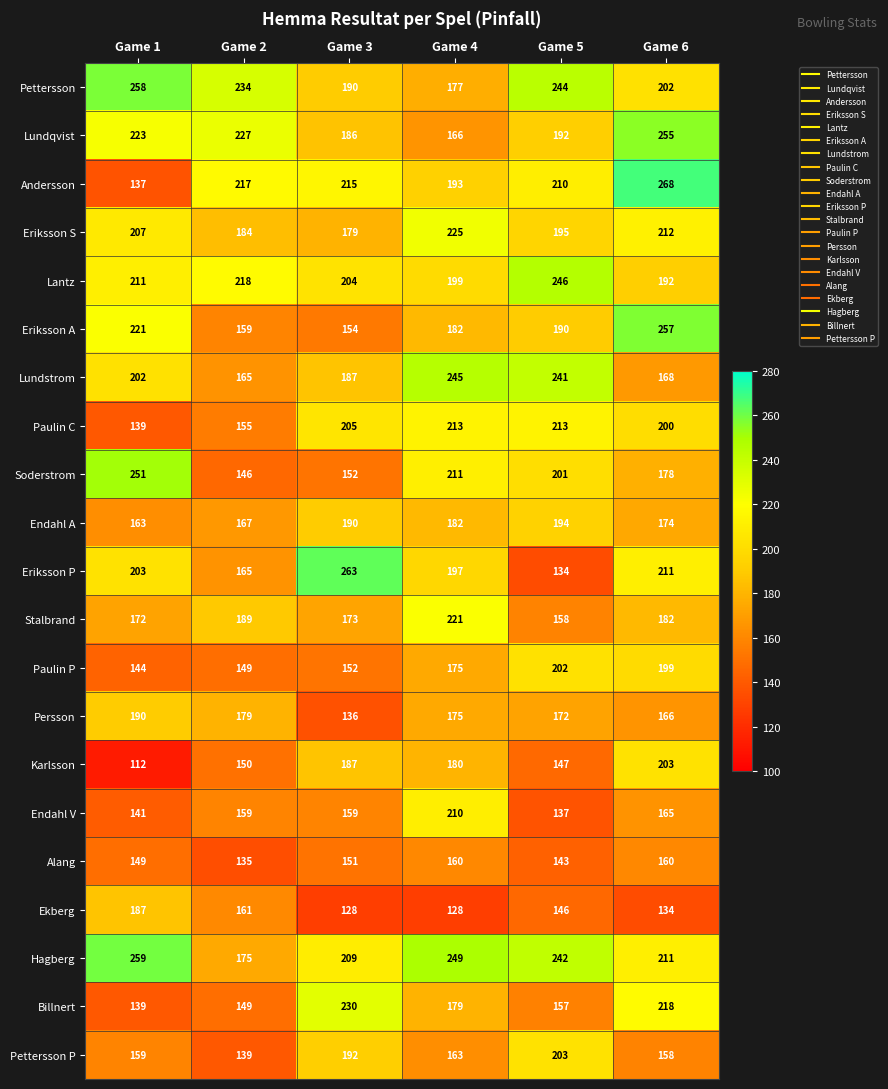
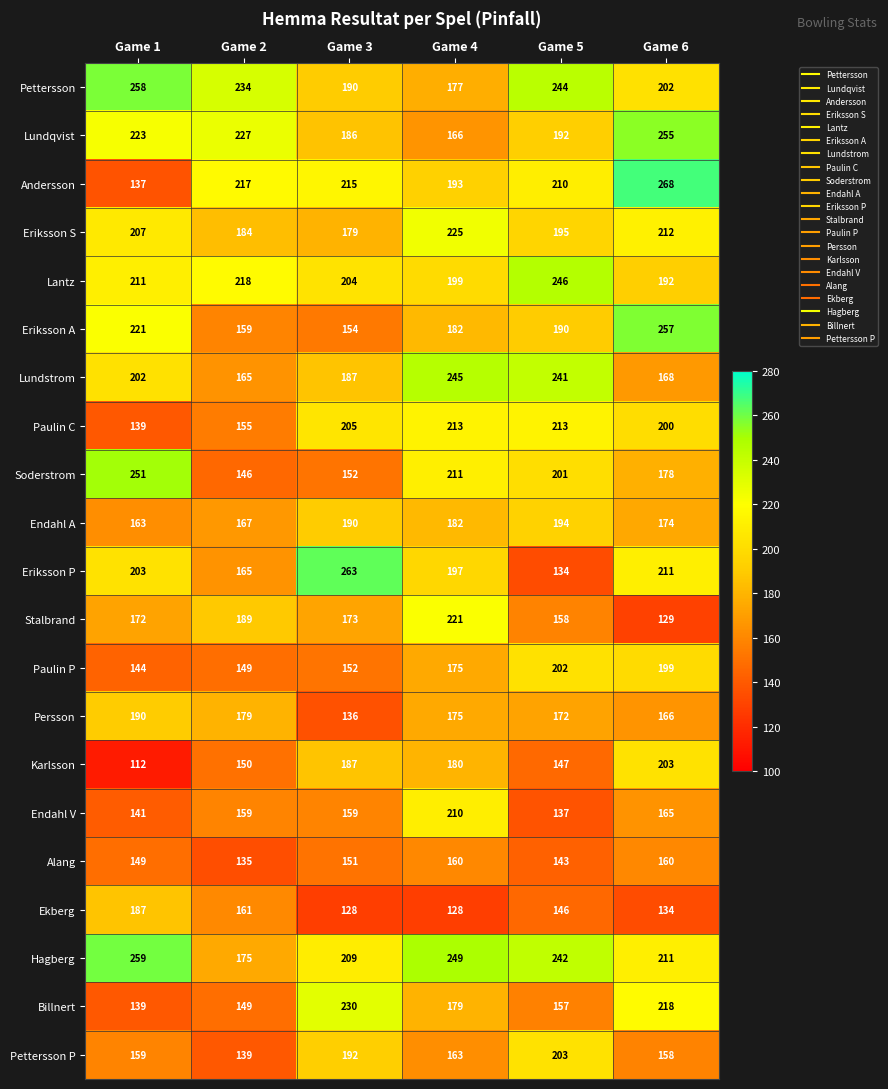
  {
    "Pettersson": {
      "Game 1": 258,
      "Game 2": 234,
      "Game 3": 190,
      "Game 4": 177,
      "Game 5": 244,
      "Game 6": 202
    },
    "Lundqvist": {
      "Game 1": 223,
      "Game 2": 227,
      "Game 3": 186,
      "Game 4": 166,
      "Game 5": 192,
      "Game 6": 255
    },
    "Andersson": {
      "Game 1": 137,
      "Game 2": 217,
      "Game 3": 215,
      "Game 4": 193,
      "Game 5": 210,
      "Game 6": 268
    },
    "Eriksson S": {
      "Game 1": 207,
      "Game 2": 184,
      "Game 3": 179,
      "Game 4": 225,
      "Game 5": 195,
      "Game 6": 212
    },
    "Lantz": {
      "Game 1": 211,
      "Game 2": 218,
      "Game 3": 204,
      "Game 4": 199,
      "Game 5": 246,
      "Game 6": 192
    },
    "Eriksson A": {
      "Game 1": 221,
      "Game 2": 159,
      "Game 3": 154,
      "Game 4": 182,
      "Game 5": 190,
      "Game 6": 257
    },
    "Lundstrom": {
      "Game 1": 202,
      "Game 2": 165,
      "Game 3": 187,
      "Game 4": 245,
      "Game 5": 241,
      "Game 6": 168
    },
    "Paulin C": {
      "Game 1": 139,
      "Game 2": 155,
      "Game 3": 205,
      "Game 4": 213,
      "Game 5": 213,
      "Game 6": 200
    },
    "Soderstrom": {
      "Game 1": 251,
      "Game 2": 146,
      "Game 3": 152,
      "Game 4": 211,
      "Game 5": 201,
      "Game 6": 178
    },
    "Endahl A": {
      "Game 1": 163,
      "Game 2": 167,
      "Game 3": 190,
      "Game 4": 182,
      "Game 5": 194,
      "Game 6": 174
    },
    "Eriksson P": {
      "Game 1": 203,
      "Game 2": 165,
      "Game 3": 263,
      "Game 4": 197,
      "Game 5": 134,
      "Game 6": 211
    },
    "Stalbrand": {
      "Game 1": 172,
      "Game 2": 189,
      "Game 3": 173,
      "Game 4": 221,
      "Game 5": 158,
-     "Game 6": 182
+     "Game 6": 129
    },
    "Paulin P": {
      "Game 1": 144,
      "Game 2": 149,
      "Game 3": 152,
      "Game 4": 175,
      "Game 5": 202,
      "Game 6": 199
    },
    "Persson": {
      "Game 1": 190,
      "Game 2": 179,
      "Game 3": 136,
      "Game 4": 175,
      "Game 5": 172,
      "Game 6": 166
    },
    "Karlsson": {
      "Game 1": 112,
      "Game 2": 150,
      "Game 3": 187,
      "Game 4": 180,
      "Game 5": 147,
      "Game 6": 203
    },
    "Endahl V": {
      "Game 1": 141,
      "Game 2": 159,
      "Game 3": 159,
      "Game 4": 210,
      "Game 5": 137,
      "Game 6": 165
    },
    "Alang": {
      "Game 1": 149,
      "Game 2": 135,
      "Game 3": 151,
      "Game 4": 160,
      "Game 5": 143,
      "Game 6": 160
    },
    "Ekberg": {
      "Game 1": 187,
      "Game 2": 161,
      "Game 3": 128,
      "Game 4": 128,
      "Game 5": 146,
      "Game 6": 134
    },
    "Hagberg": {
      "Game 1": 259,
      "Game 2": 175,
      "Game 3": 209,
      "Game 4": 249,
      "Game 5": 242,
      "Game 6": 211
    },
    "Billnert": {
      "Game 1": 139,
      "Game 2": 149,
      "Game 3": 230,
      "Game 4": 179,
      "Game 5": 157,
      "Game 6": 218
    },
    "Pettersson P": {
      "Game 1": 159,
      "Game 2": 139,
      "Game 3": 192,
      "Game 4": 163,
      "Game 5": 203,
      "Game 6": 158
    }
  }
